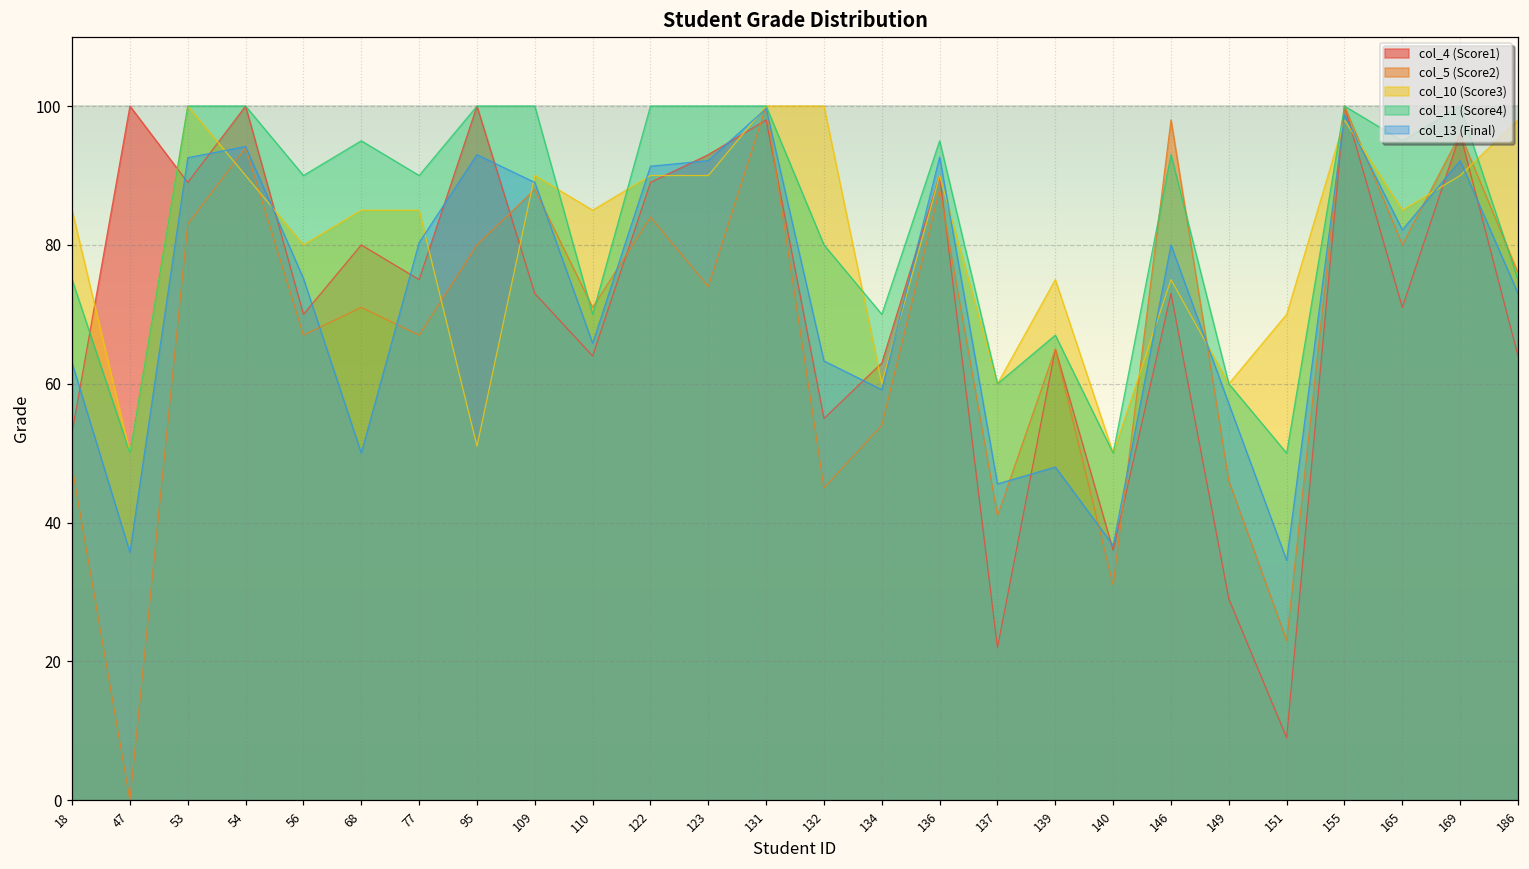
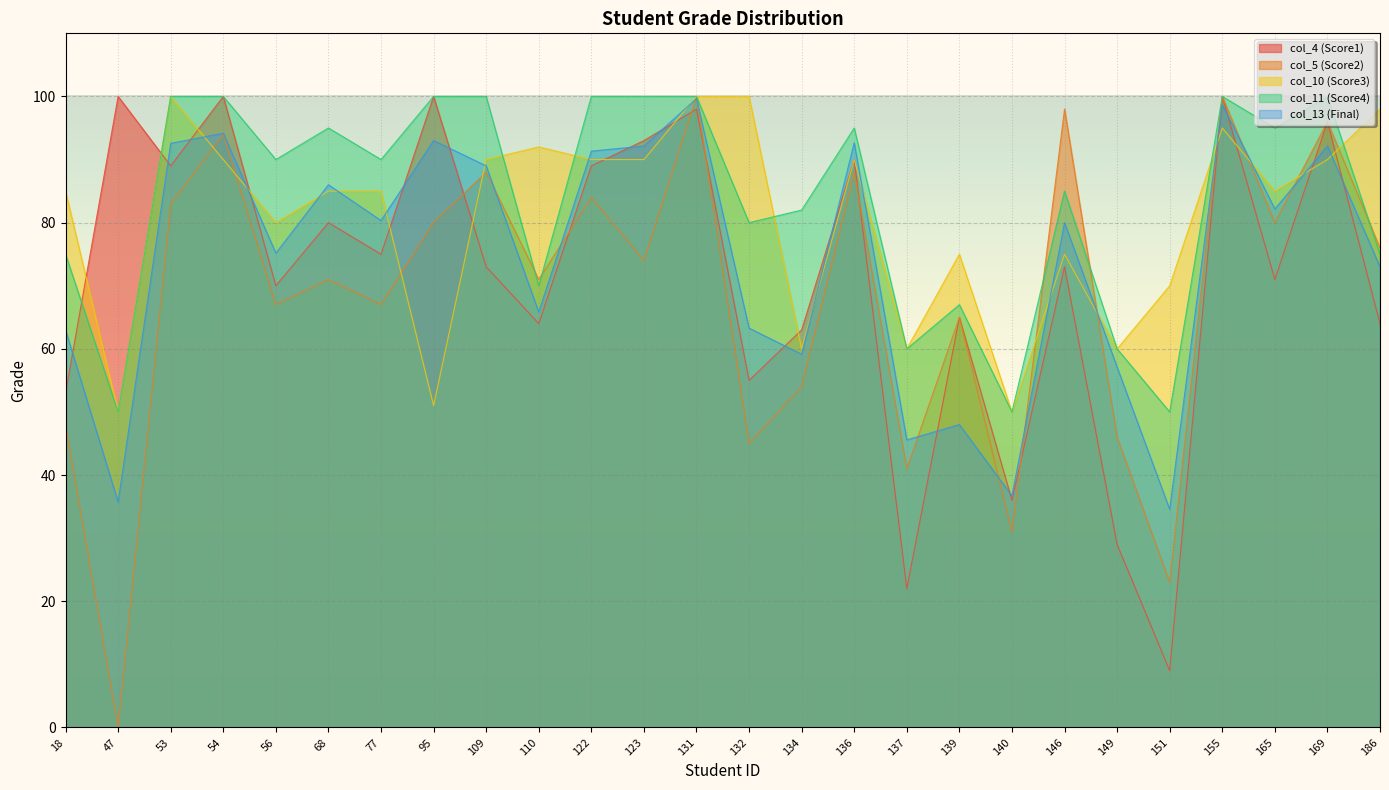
  {
    "col_10 (Score3)": {
      "18": 85,
      "54": 90,
      "56": 80,
      "68": 85,
      "77": 85,
      "95": 51,
      "109": 90,
-     "110": 85,
+     "110": 92,
      "122": 90,
      "123": 90,
      "132": 100,
      "134": 60,
      "139": 75,
      "146": 75,
      "151": 70,
-     "155": 98,
+     "155": 95,
      "165": 85,
      "169": 90,
      "186": 98
    },
    "col_11 (Score4)": {
      "18": 75,
      "56": 90,
      "68": 95,
      "77": 90,
      "109": 100,
      "110": 70,
      "122": 100,
      "123": 100,
      "132": 80,
-     "134": 70,
+     "134": 82,
      "136": 95,
      "139": 67,
-     "146": 93,
+     "146": 85,
      "151": 50,
      "165": 95,
      "186": 75
    },
    "col_13 (Final)": {
      "18": 63,
      "47": 36,
      "53": 93,
      "56": 75,
-     "68": 50,
+     "68": 86,
      "77": 80,
      "95": 93,
      "109": 89,
      "110": 66,
      "122": 91,
      "123": 92,
      "132": 63,
      "134": 59,
      "136": 93,
      "137": 46,
      "139": 48,
      "140": 37,
      "146": 80,
      "149": 57,
      "151": 35,
      "155": 99,
      "165": 82,
      "169": 92,
      "186": 73
    }
  }
